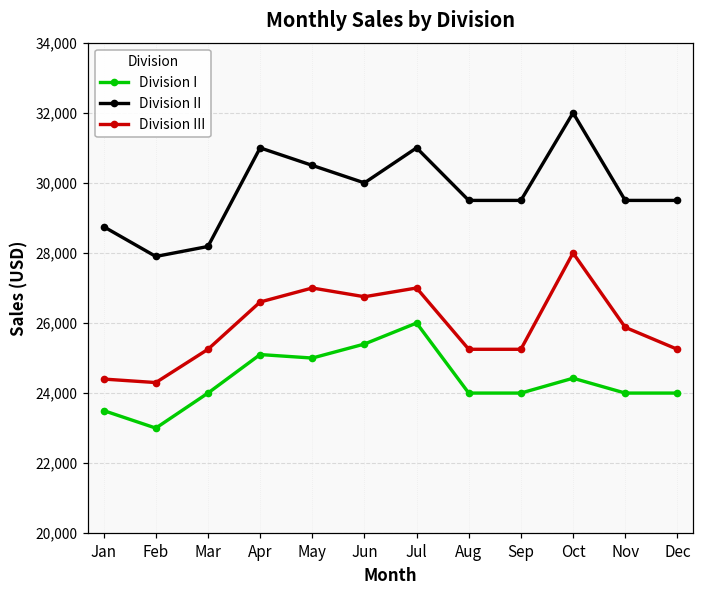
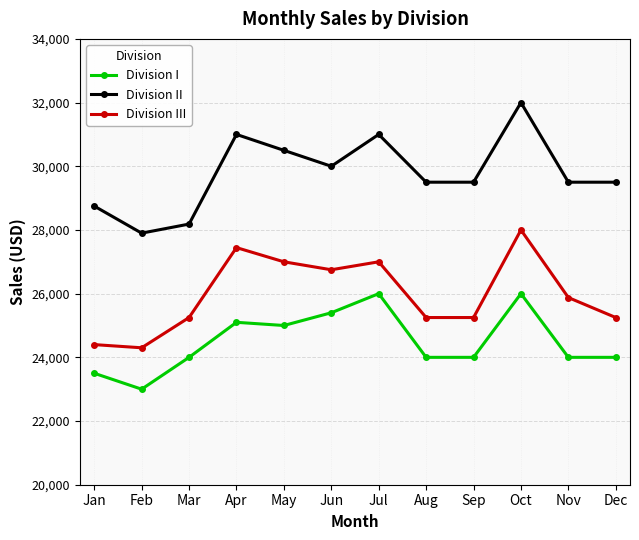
  {
    "Division I": {
      "Jan": "23,500",
      "Feb": "23,000",
      "Mar": "24,000",
      "Apr": "25,100",
      "May": "25,000",
      "Jun": "25,400",
      "Jul": "26,000",
      "Aug": "24,000",
      "Sep": "24,000",
-     "Oct": "24,400",
+     "Oct": "26,000",
      "Nov": "24,000",
      "Dec": "24,000"
    },
    "Division II": {
      "Jan": "28,800",
      "Feb": "27,900",
      "Mar": "28,200",
      "Apr": "31,000",
      "May": "30,500",
      "Jun": "30,000",
      "Jul": "31,000",
      "Aug": "29,500",
      "Sep": "29,500",
      "Oct": "32,000",
      "Nov": "29,500",
      "Dec": "29,500"
    },
    "Division III": {
      "Jan": "24,400",
      "Feb": "24,300",
      "Mar": "25,300",
-     "Apr": "26,600",
+     "Apr": "27,400",
      "May": "27,000",
      "Jun": "26,800",
      "Jul": "27,000",
      "Aug": "25,300",
      "Sep": "25,300",
      "Oct": "28,000",
      "Nov": "25,900",
      "Dec": "25,300"
    }
  }
